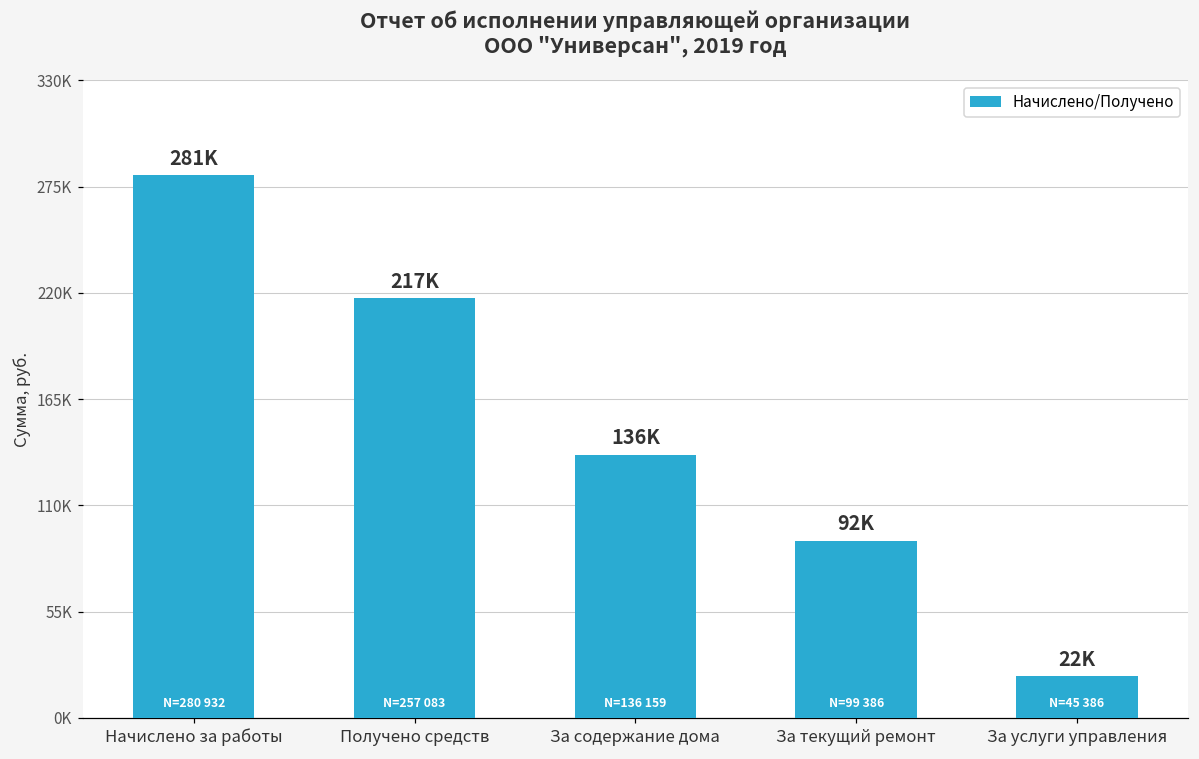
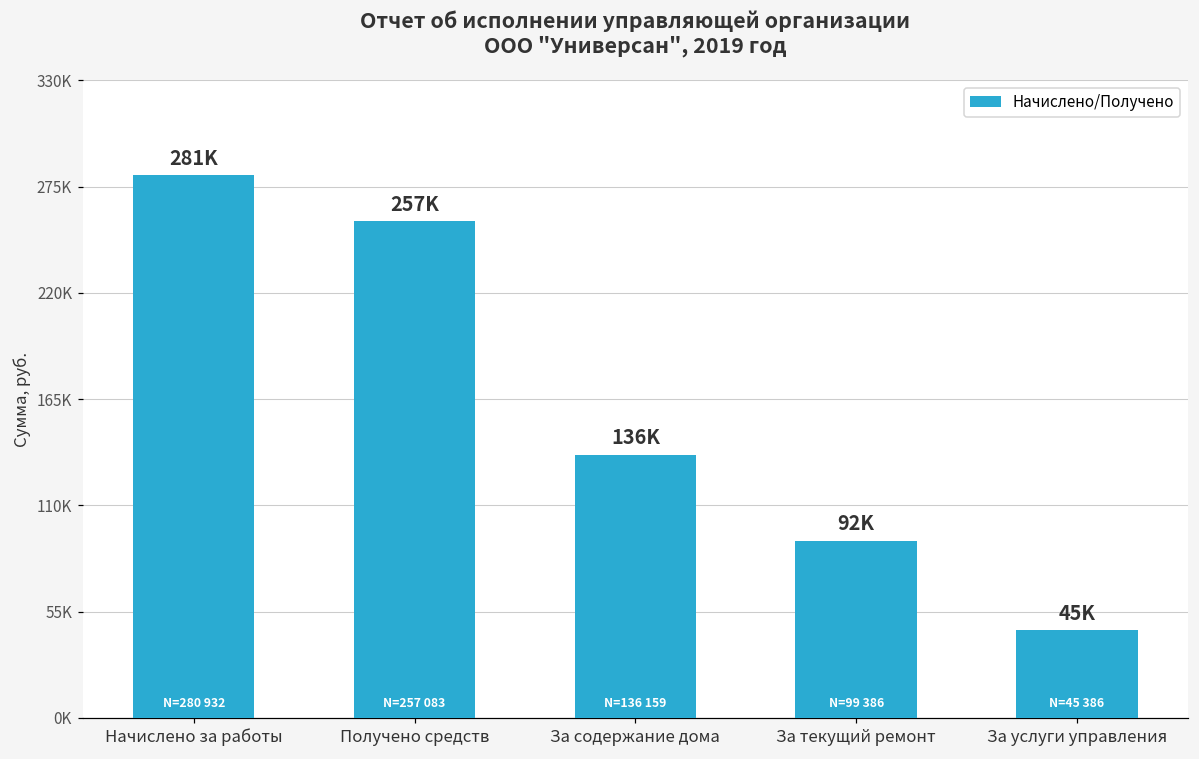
  {
    "Начислено за работы": "281K",
-   "Получено средств": "217K",
+   "Получено средств": "257K",
    "За содержание дома": "136K",
    "За текущий ремонт": "92K",
-   "За услуги управления": "22K"
+   "За услуги управления": "45K"
  }
